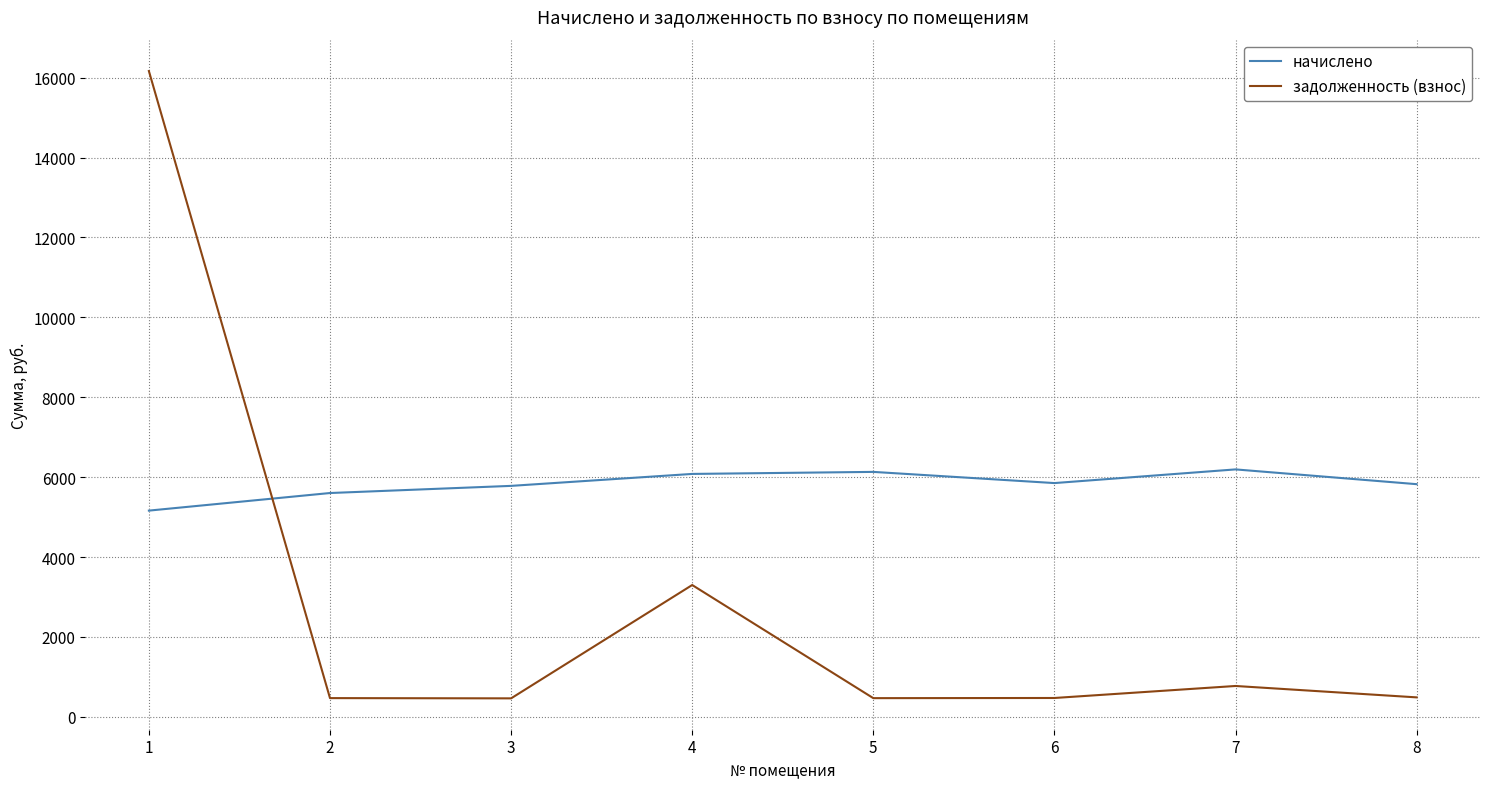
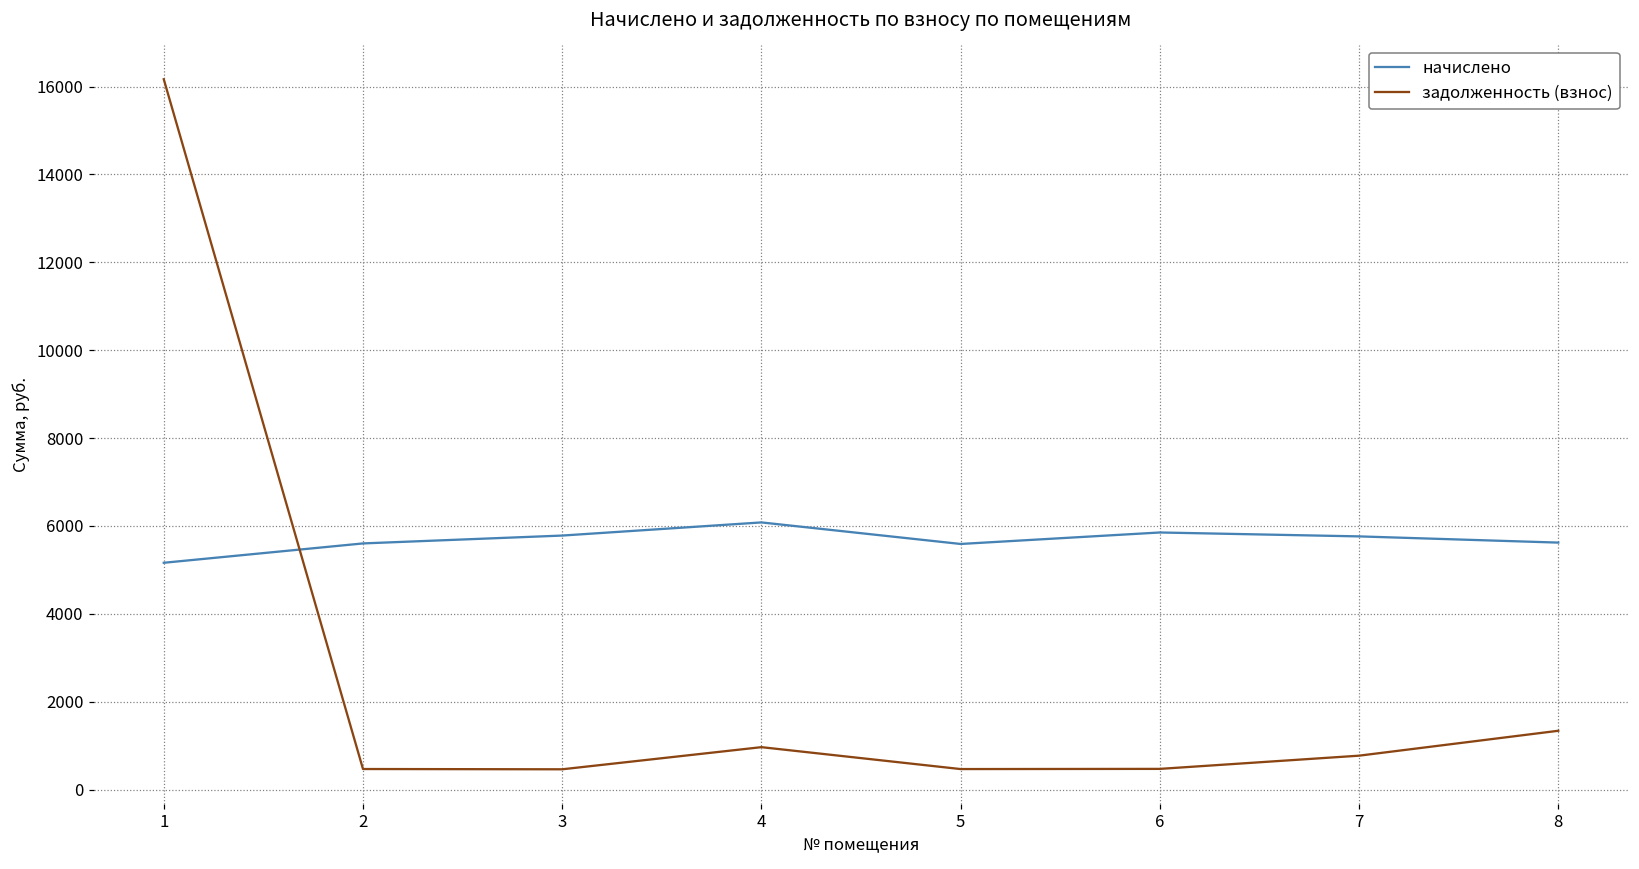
  {
    "начислено": {
      "1": 5200,
      "2": 5600,
      "3": 5800,
      "4": 6100,
-     "5": 6100,
+     "5": 5600,
      "6": 5900,
-     "7": 6200,
-     "8": 5800
+     "7": 5800,
+     "8": 5600
    },
    "задолженность (взнос)": {
      "1": 16200,
      "2": 500,
      "3": 500,
-     "4": 3300,
+     "4": 1000,
      "5": 500,
      "6": 500,
      "7": 800,
-     "8": 500
+     "8": 1300
    }
  }
